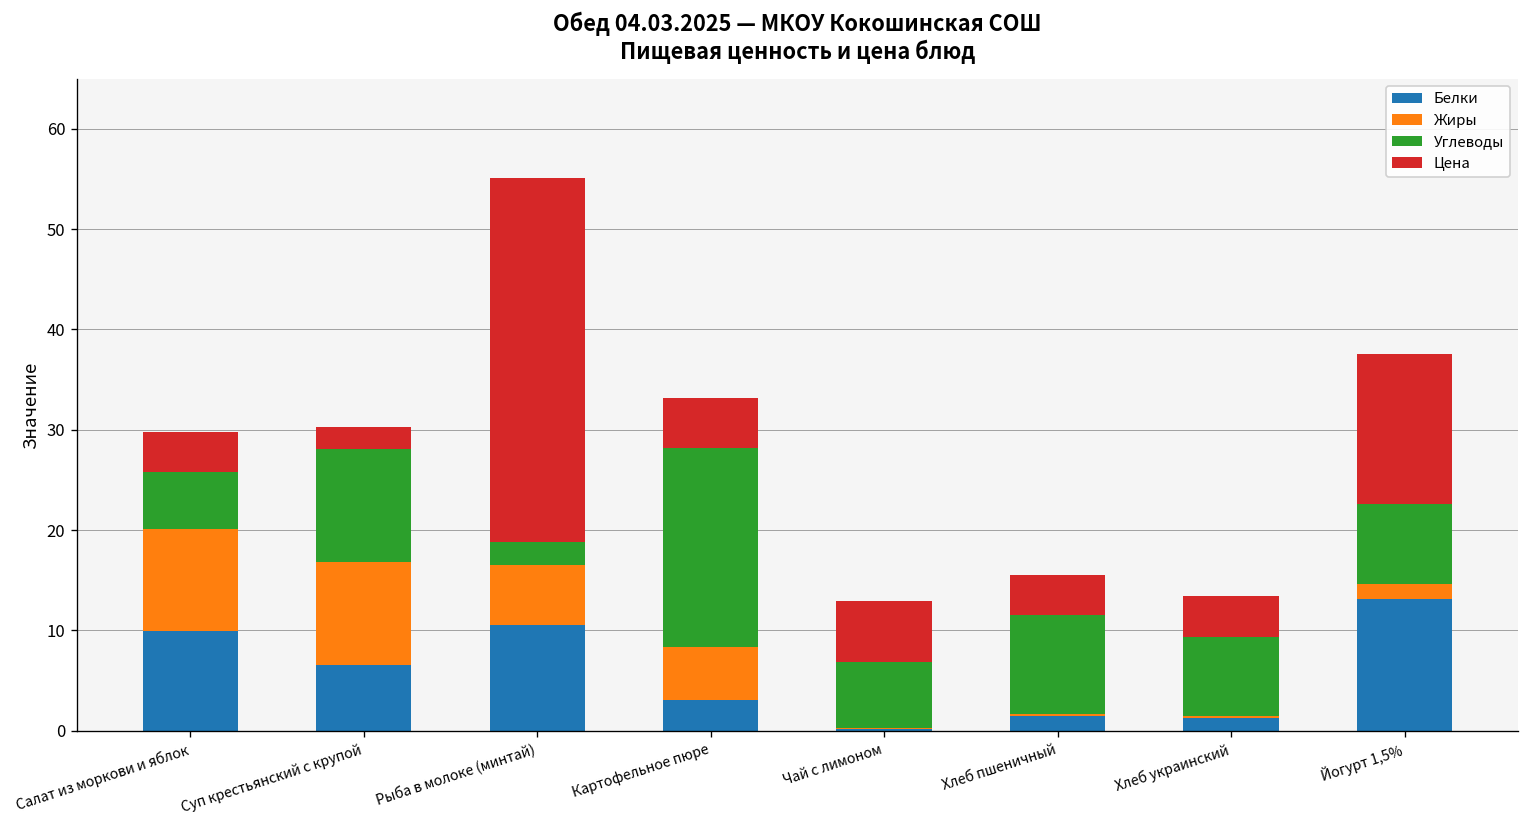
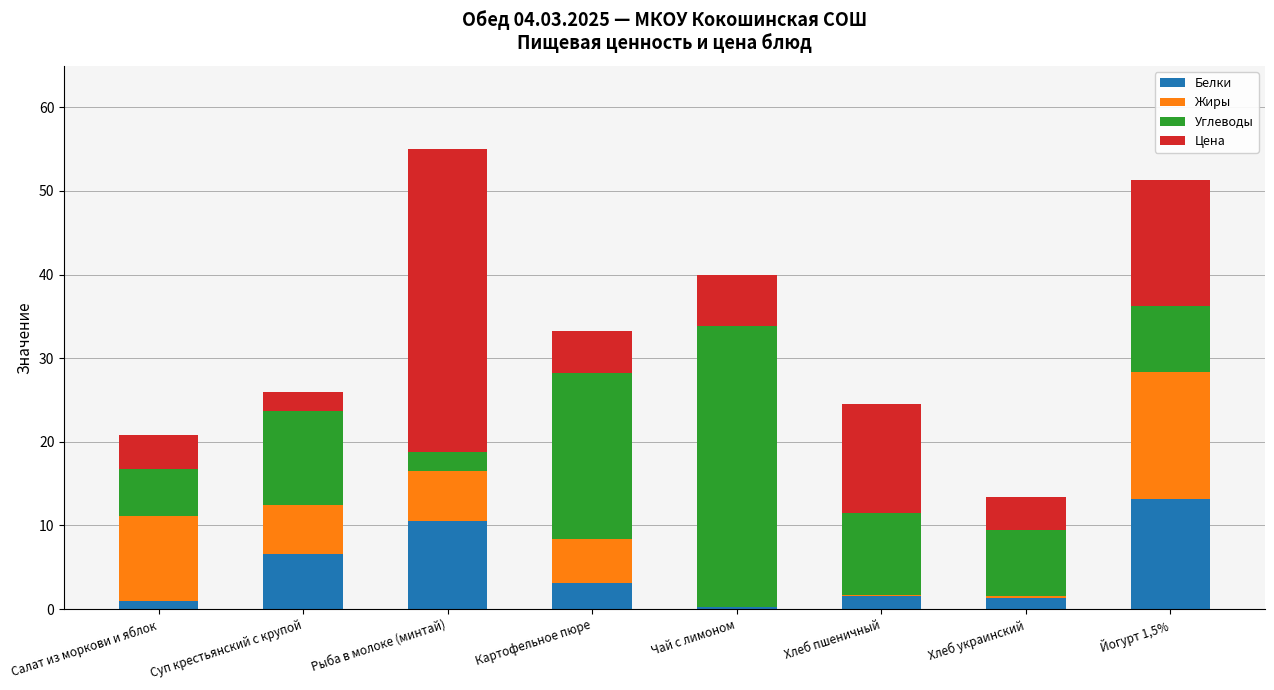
  {
    "Белки": {
-     "Салат из моркови и яблок": 10,
+     "Салат из моркови и яблок": 1,
      "Суп крестьянский с крупой": 7,
      "Рыба в молоке (минтай)": 11,
      "Картофельное пюре": 3,
      "Хлеб пшеничный": 2,
      "Хлеб украинский": 1,
      "Йогурт 1,5%": 13
    },
    "Жиры": {
      "Салат из моркови и яблок": 10,
-     "Суп крестьянский с крупой": 10,
+     "Суп крестьянский с крупой": 6,
      "Рыба в молоке (минтай)": 6,
      "Картофельное пюре": 5,
-     "Йогурт 1,5%": 2
+     "Йогурт 1,5%": 15
    },
    "Углеводы": {
      "Салат из моркови и яблок": 6,
      "Суп крестьянский с крупой": 11,
      "Рыба в молоке (минтай)": 2,
      "Картофельное пюре": 20,
-     "Чай с лимоном": 7,
+     "Чай с лимоном": 34,
      "Хлеб пшеничный": 10,
      "Хлеб украинский": 8,
      "Йогурт 1,5%": 8
    },
    "Цена": {
      "Салат из моркови и яблок": 4,
      "Суп крестьянский с крупой": 2,
      "Рыба в молоке (минтай)": 36,
      "Картофельное пюре": 5,
      "Чай с лимоном": 6,
-     "Хлеб пшеничный": 4,
+     "Хлеб пшеничный": 13,
      "Хлеб украинский": 4,
      "Йогурт 1,5%": 15
    }
  }
